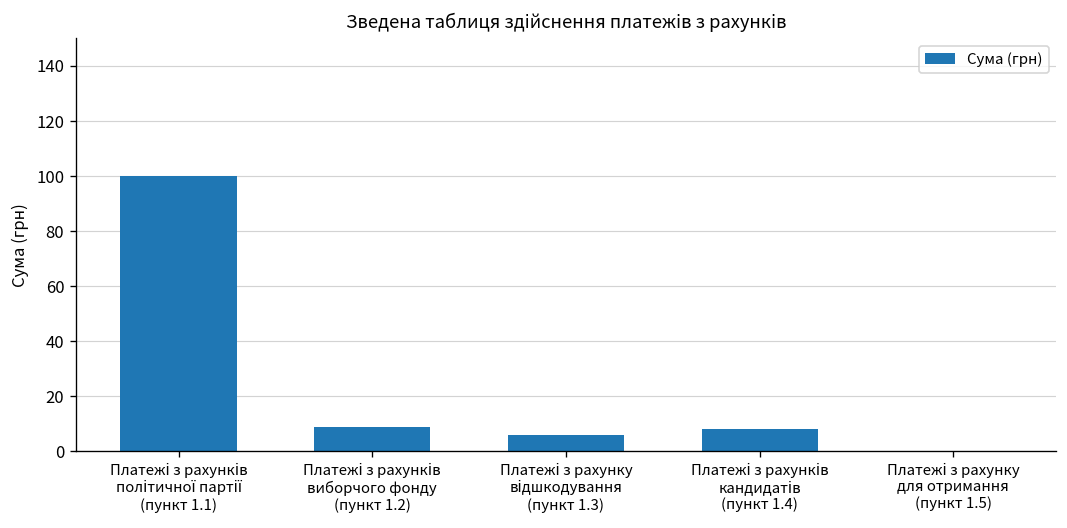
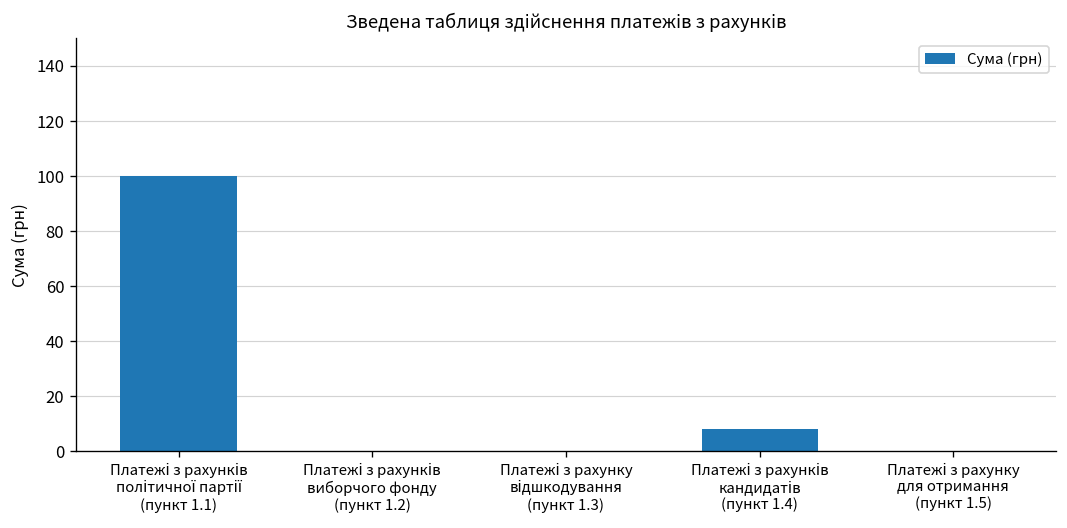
  {
    "Платежі з рахунків політичної партії (пункт 1.1)": 100,
-   "Платежі з рахунків виборчого фонду (пункт 1.2)": 9,
-   "Платежі з рахунку відшкодування (пункт 1.3)": 6,
+   "Платежі з рахунків виборчого фонду (пункт 1.2)": 0,
+   "Платежі з рахунку відшкодування (пункт 1.3)": 0,
    "Платежі з рахунків кандидатів (пункт 1.4)": 8,
    "Платежі з рахунку для отримання (пункт 1.5)": 0
  }
